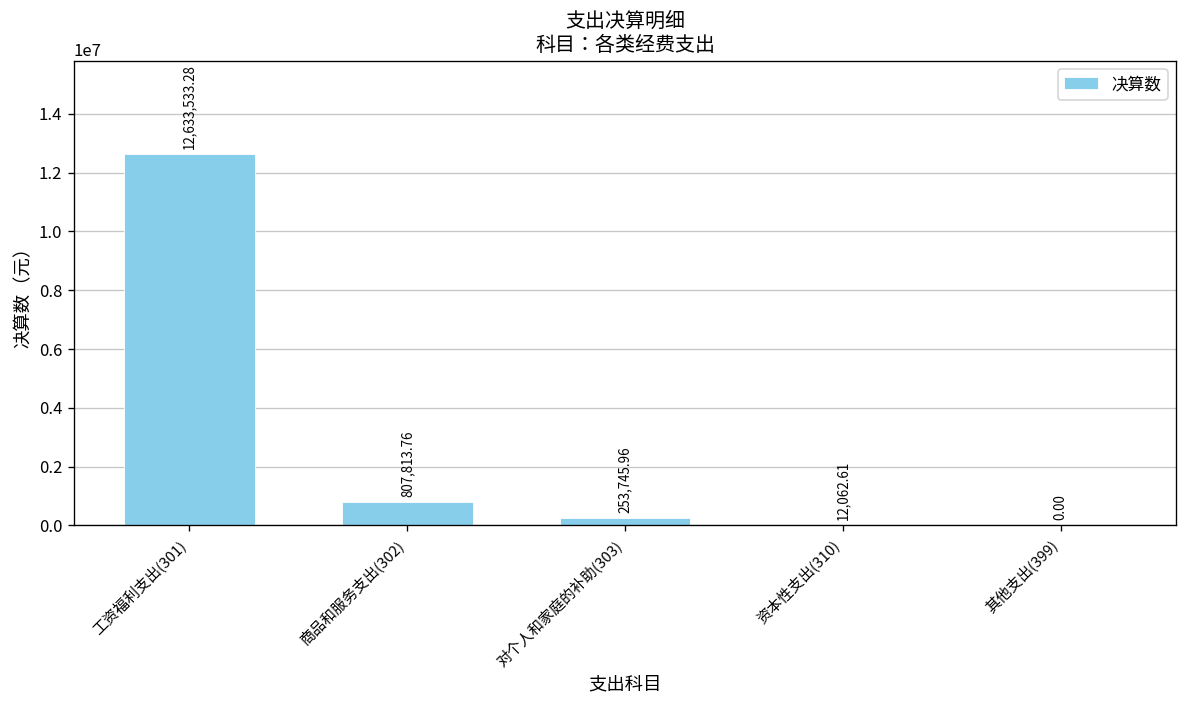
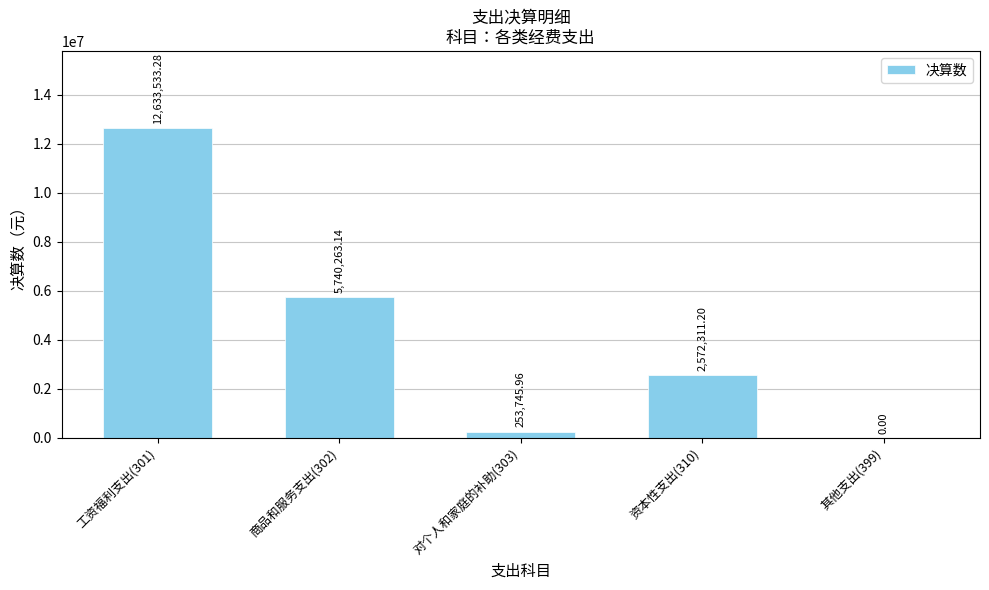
  {
    "工资福利支出(301)": "12,633,533.28",
-   "商品和服务支出(302)": "807,813.76",
+   "商品和服务支出(302)": "5,740,263.14",
    "对个人和家庭的补助(303)": "253,745.96",
-   "资本性支出(310)": "12,062.61",
+   "资本性支出(310)": "2,572,311.20",
    "其他支出(399)": "0.00"
  }
